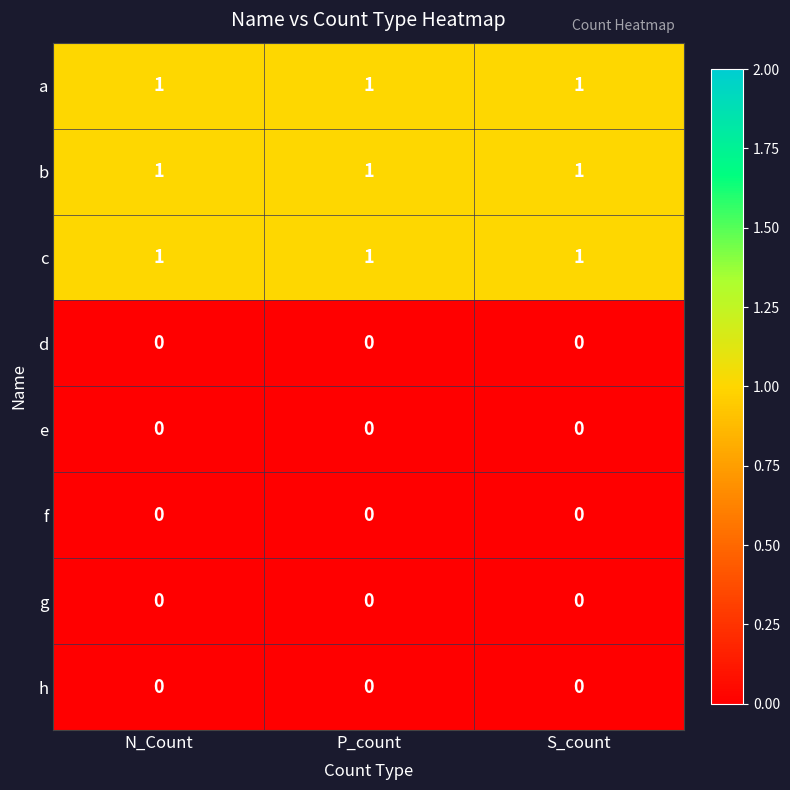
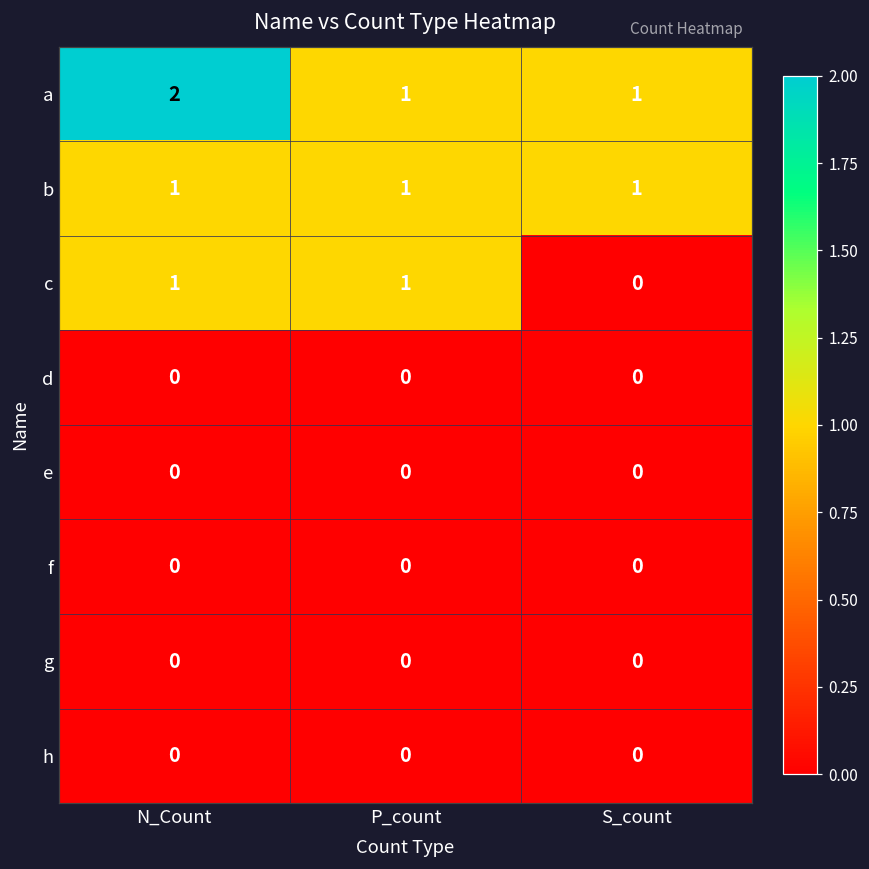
  {
    "a": {
-     "N_Count": 1,
+     "N_Count": 2,
      "P_count": 1,
      "S_count": 1
    },
    "b": {
      "N_Count": 1,
      "P_count": 1,
      "S_count": 1
    },
    "c": {
      "N_Count": 1,
      "P_count": 1,
-     "S_count": 1
+     "S_count": 0
    },
    "d": {
      "N_Count": 0,
      "P_count": 0,
      "S_count": 0
    },
    "e": {
      "N_Count": 0,
      "P_count": 0,
      "S_count": 0
    },
    "f": {
      "N_Count": 0,
      "P_count": 0,
      "S_count": 0
    },
    "g": {
      "N_Count": 0,
      "P_count": 0,
      "S_count": 0
    },
    "h": {
      "N_Count": 0,
      "P_count": 0,
      "S_count": 0
    }
  }
